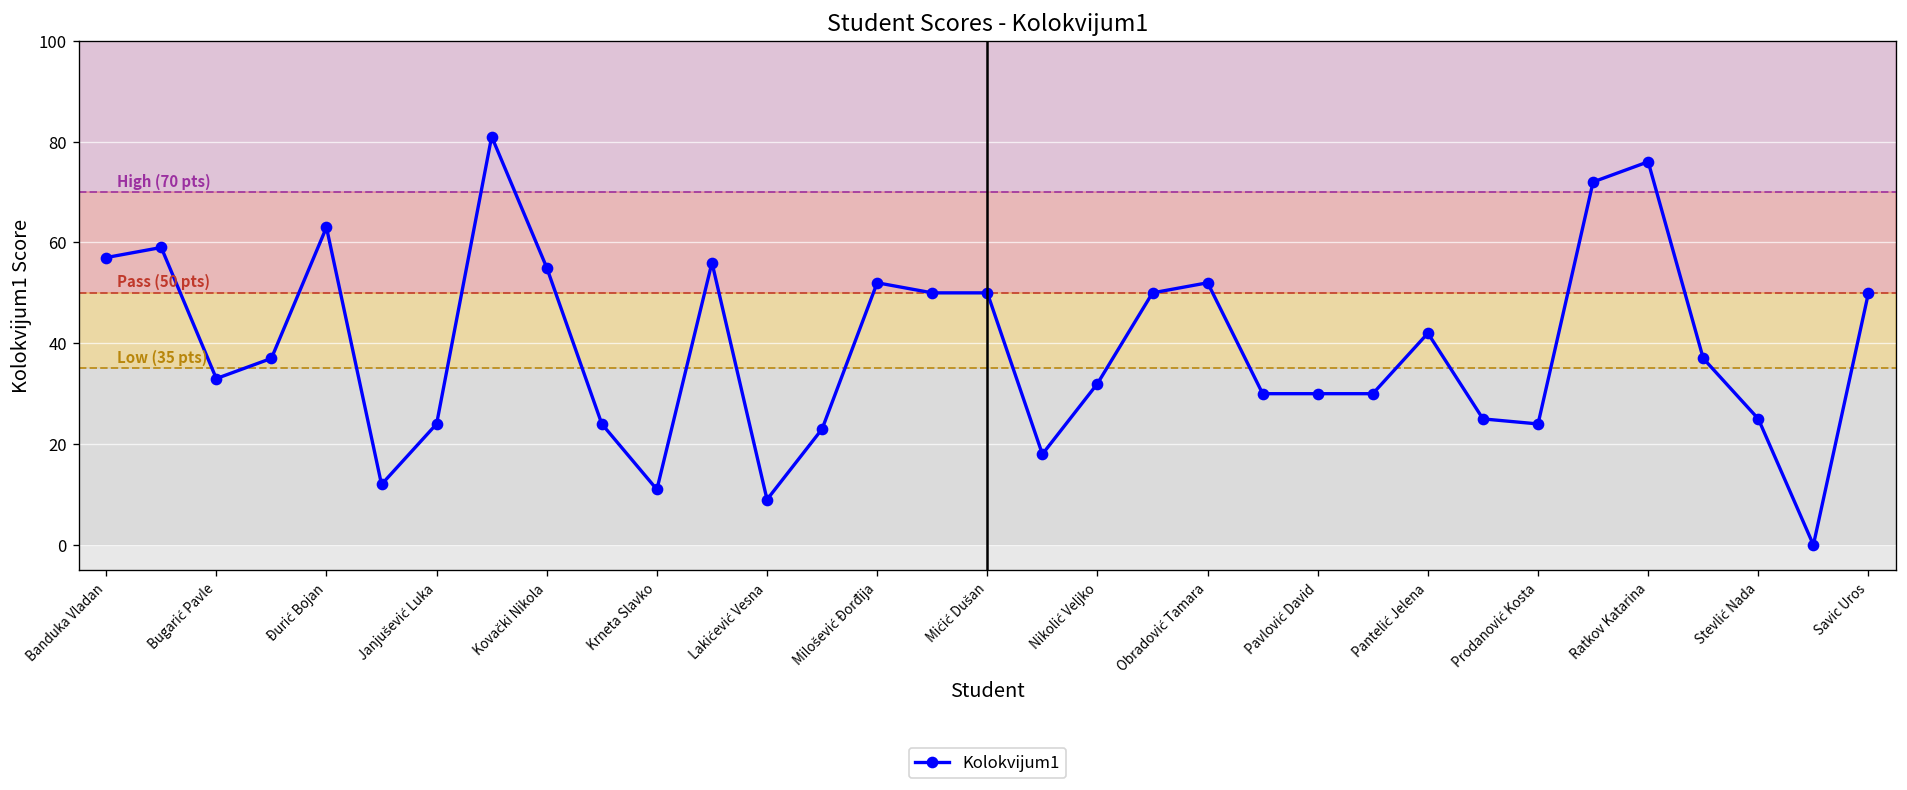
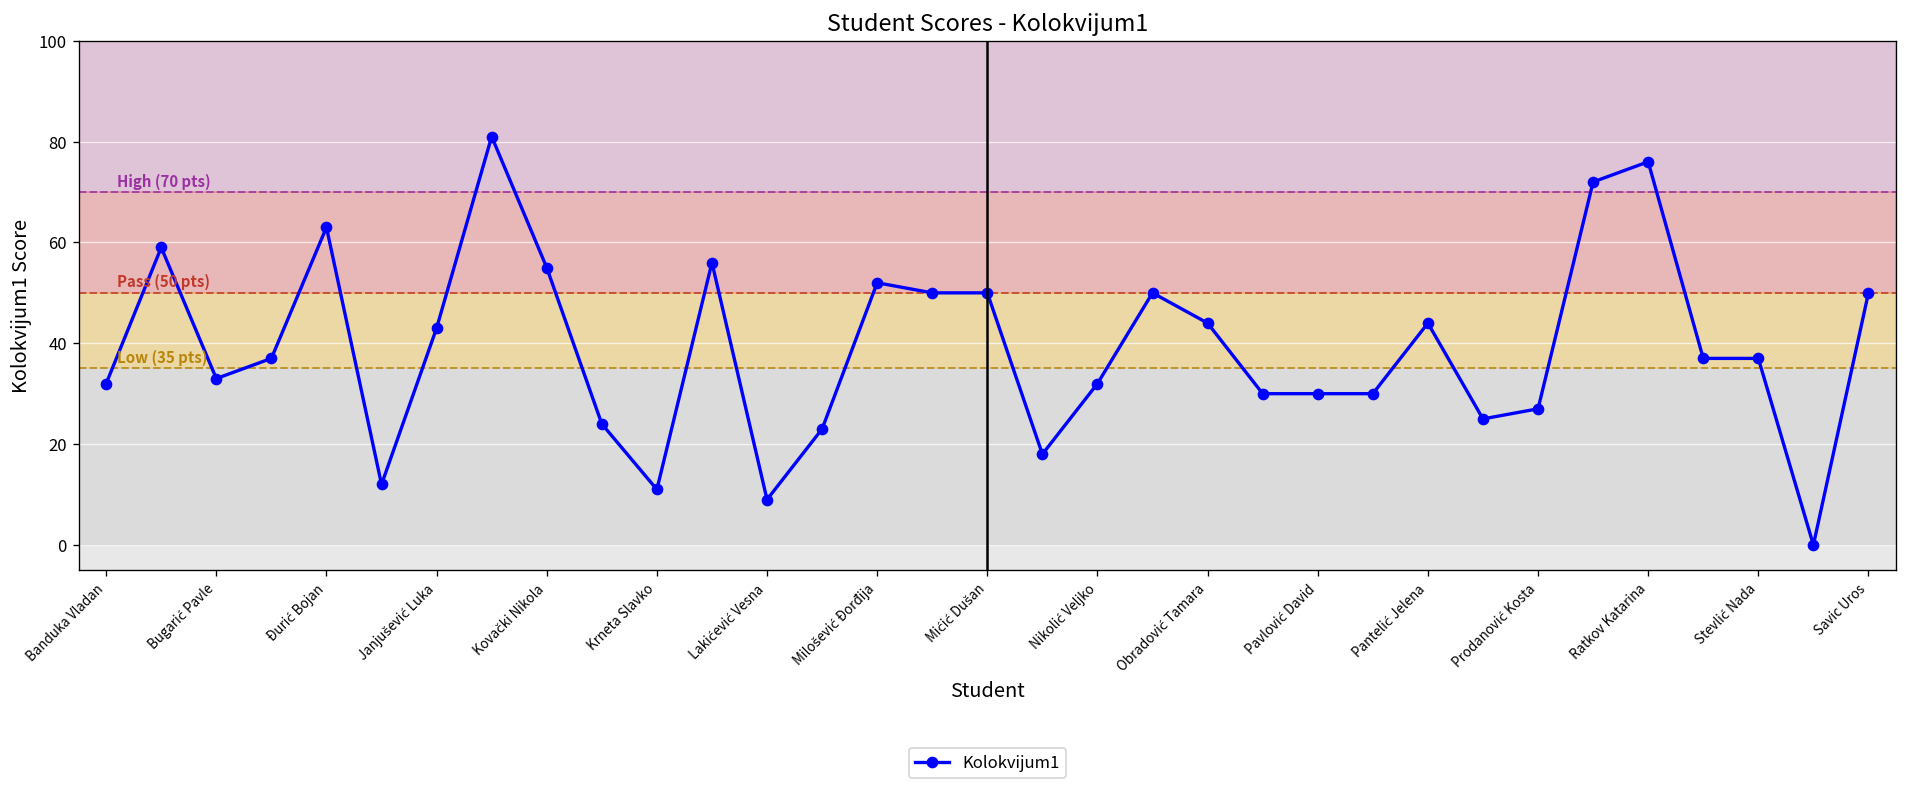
  {
-   "Banduka Vladan": 57,
+   "Banduka Vladan": 32,
    "Đurić Bojan": 63,
-   "Janjušević Luka": 24,
+   "Janjušević Luka": 43,
    "Kovački Nikola": 55,
    "Krneta Slavko": 11,
    "Lakićević Vesna": 9,
    "Milošević Đorđija": 52,
    "Mićić Dušan": 50,
    "Nikolić Veljko": 32,
-   "Obradović Tamara": 52,
+   "Obradović Tamara": 44,
    "Pavlović David": 30,
-   "Pantelić Jelena": 42,
-   "Prodanović Kosta": 24,
+   "Pantelić Jelena": 44,
+   "Prodanović Kosta": 27,
    "Ratkov Katarina": 76,
-   "Stevlić Nada": 25,
+   "Stevlić Nada": 37,
    "Savic Uros": 50
  }
